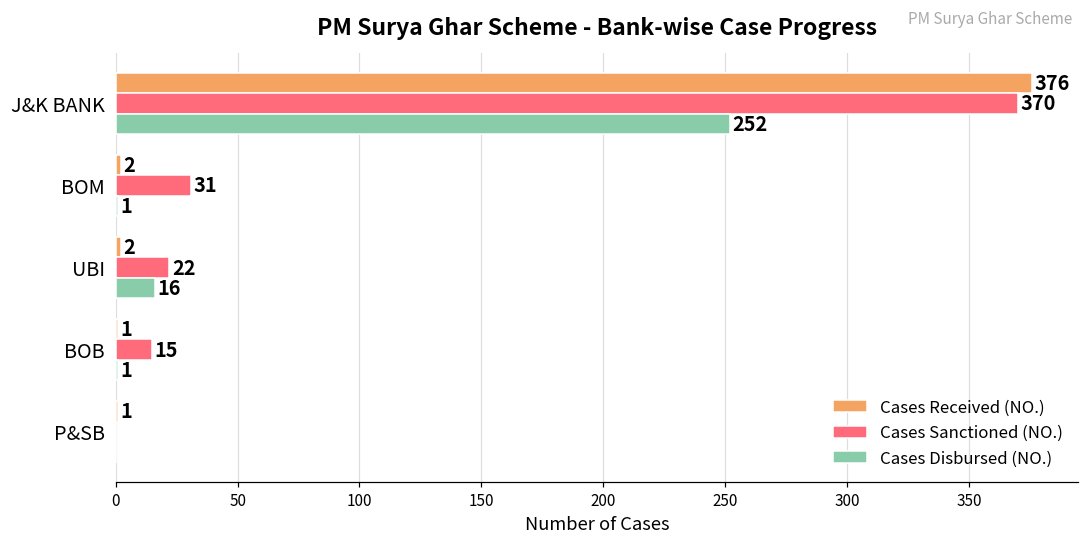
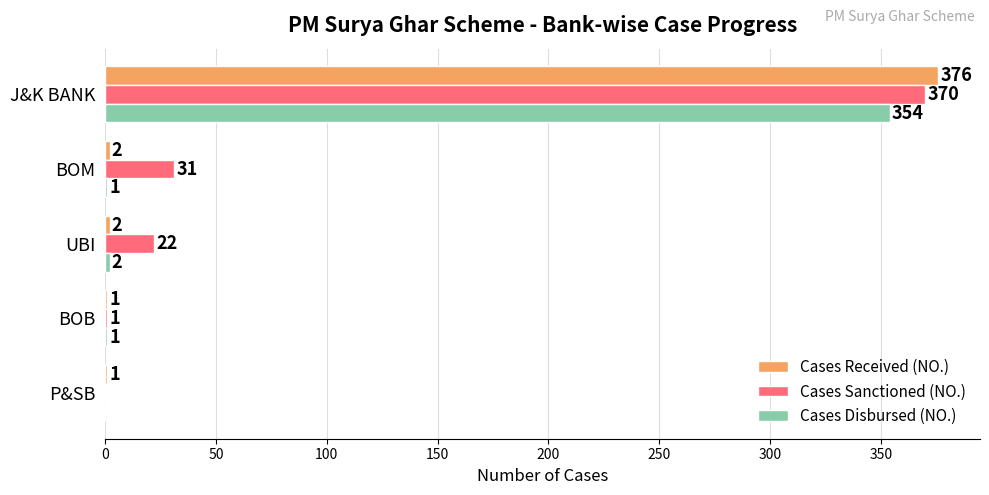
  {
    "Cases Received (NO.)": {
      "J&K BANK": 376,
      "BOM": 2,
      "UBI": 2,
      "BOB": 1,
      "P&SB": 1
    },
    "Cases Sanctioned (NO.)": {
      "J&K BANK": 370,
      "BOM": 31,
      "UBI": 22,
-     "BOB": 15
+     "BOB": 1
    },
    "Cases Disbursed (NO.)": {
-     "J&K BANK": 252,
+     "J&K BANK": 354,
      "BOM": 1,
-     "UBI": 16,
+     "UBI": 2,
      "BOB": 1
    }
  }
